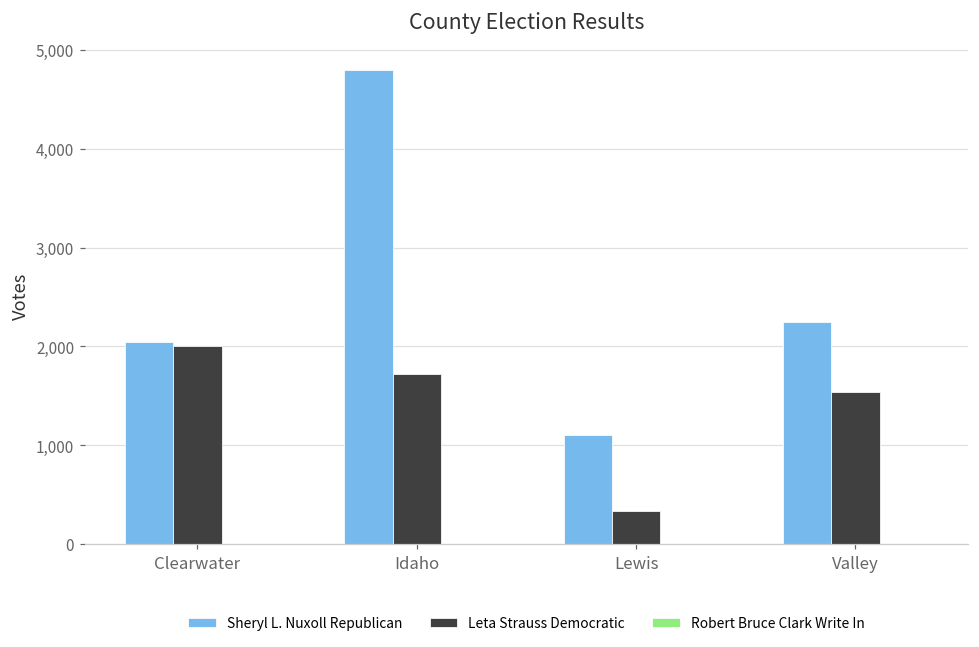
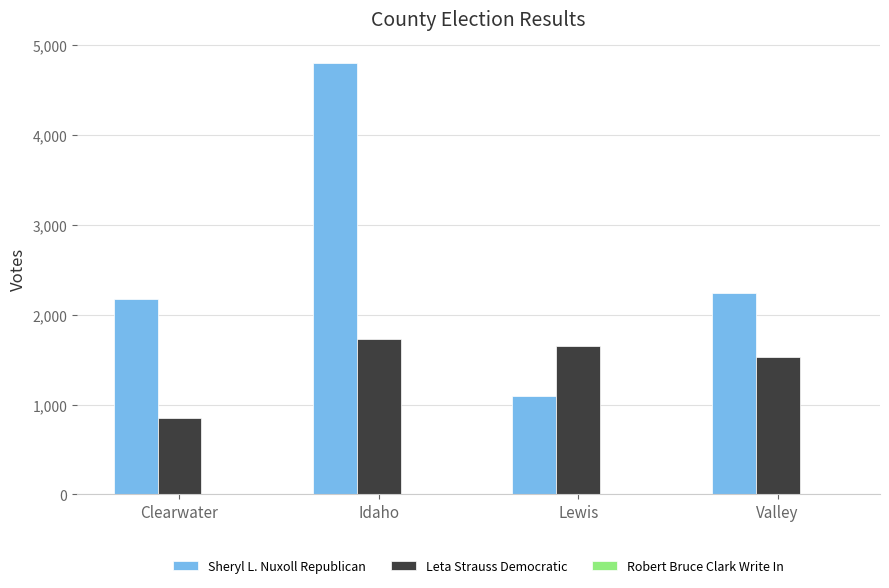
  {
    "Sheryl L. Nuxoll Republican": {
-     "Clearwater": "2,000",
+     "Clearwater": "2,200",
      "Idaho": "4,800",
      "Lewis": "1,100",
      "Valley": "2,200"
    },
    "Leta Strauss Democratic": {
-     "Clearwater": "2,000",
+     "Clearwater": "800",
      "Idaho": "1,700",
-     "Lewis": "300",
+     "Lewis": "1,600",
      "Valley": "1,500"
    },
    "Robert Bruce Clark Write In": {
      "Clearwater": "0",
      "Idaho": "0",
      "Lewis": "0",
      "Valley": "0"
    }
  }
